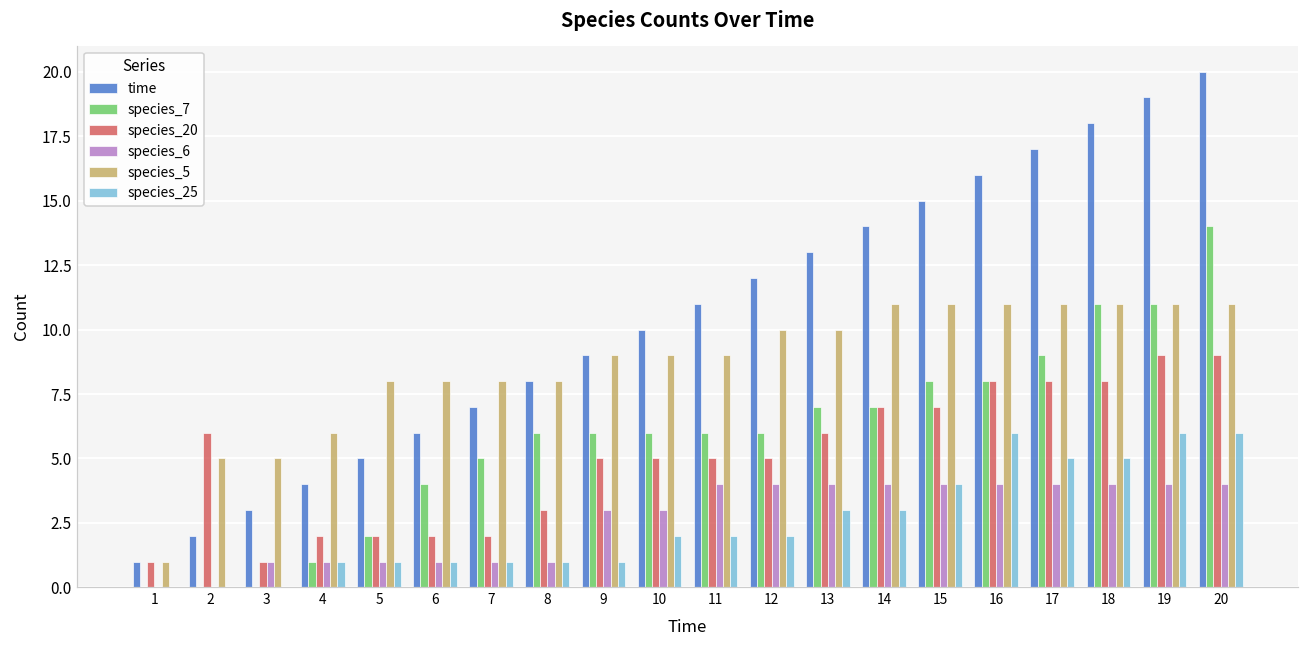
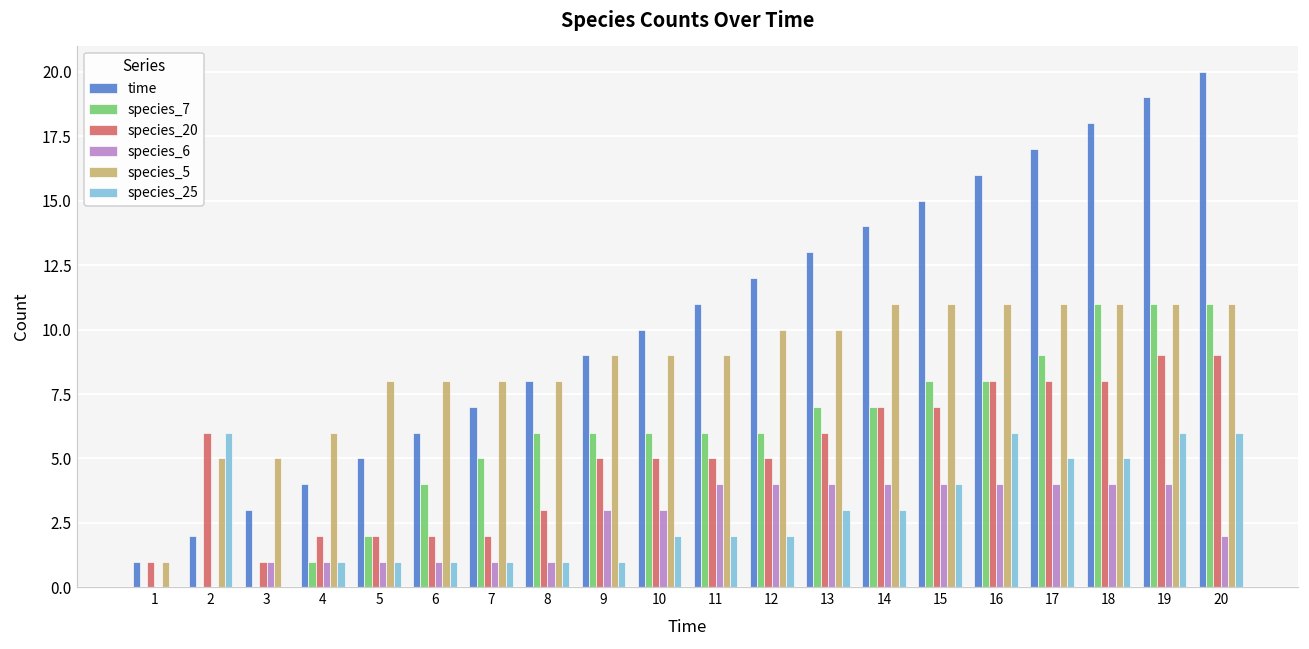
  {
    "time": {
      "1": 1,
      "2": 2,
      "3": 3,
      "4": 4,
      "5": 5,
      "6": 6,
      "7": 7,
      "8": 8,
      "9": 9,
      "10": 10,
      "11": 11,
      "12": 12,
      "13": 13,
      "14": 14,
      "15": 15,
      "16": 16,
      "17": 17,
      "18": 18,
      "19": 19,
      "20": 20
    },
    "species_7": {
      "1": 0,
      "2": 0,
      "3": 0,
      "4": 1,
      "5": 2,
      "6": 4,
      "7": 5,
      "8": 6,
      "9": 6,
      "10": 6,
      "11": 6,
      "12": 6,
      "13": 7,
      "14": 7,
      "15": 8,
      "16": 8,
      "17": 9,
      "18": 11,
      "19": 11,
-     "20": 14
+     "20": 11
    },
    "species_20": {
      "1": 1,
      "2": 6,
      "3": 1,
      "4": 2,
      "5": 2,
      "6": 2,
      "7": 2,
      "8": 3,
      "9": 5,
      "10": 5,
      "11": 5,
      "12": 5,
      "13": 6,
      "14": 7,
      "15": 7,
      "16": 8,
      "17": 8,
      "18": 8,
      "19": 9,
      "20": 9
    },
    "species_6": {
      "1": 0,
      "2": 0,
      "3": 1,
      "4": 1,
      "5": 1,
      "6": 1,
      "7": 1,
      "8": 1,
      "9": 3,
      "10": 3,
      "11": 4,
      "12": 4,
      "13": 4,
      "14": 4,
      "15": 4,
      "16": 4,
      "17": 4,
      "18": 4,
      "19": 4,
-     "20": 4
+     "20": 2
    },
    "species_5": {
      "1": 1,
      "2": 5,
      "3": 5,
      "4": 6,
      "5": 8,
      "6": 8,
      "7": 8,
      "8": 8,
      "9": 9,
      "10": 9,
      "11": 9,
      "12": 10,
      "13": 10,
      "14": 11,
      "15": 11,
      "16": 11,
      "17": 11,
      "18": 11,
      "19": 11,
      "20": 11
    },
    "species_25": {
      "1": 0,
-     "2": 0,
+     "2": 6,
      "3": 0,
      "4": 1,
      "5": 1,
      "6": 1,
      "7": 1,
      "8": 1,
      "9": 1,
      "10": 2,
      "11": 2,
      "12": 2,
      "13": 3,
      "14": 3,
      "15": 4,
      "16": 6,
      "17": 5,
      "18": 5,
      "19": 6,
      "20": 6
    }
  }
